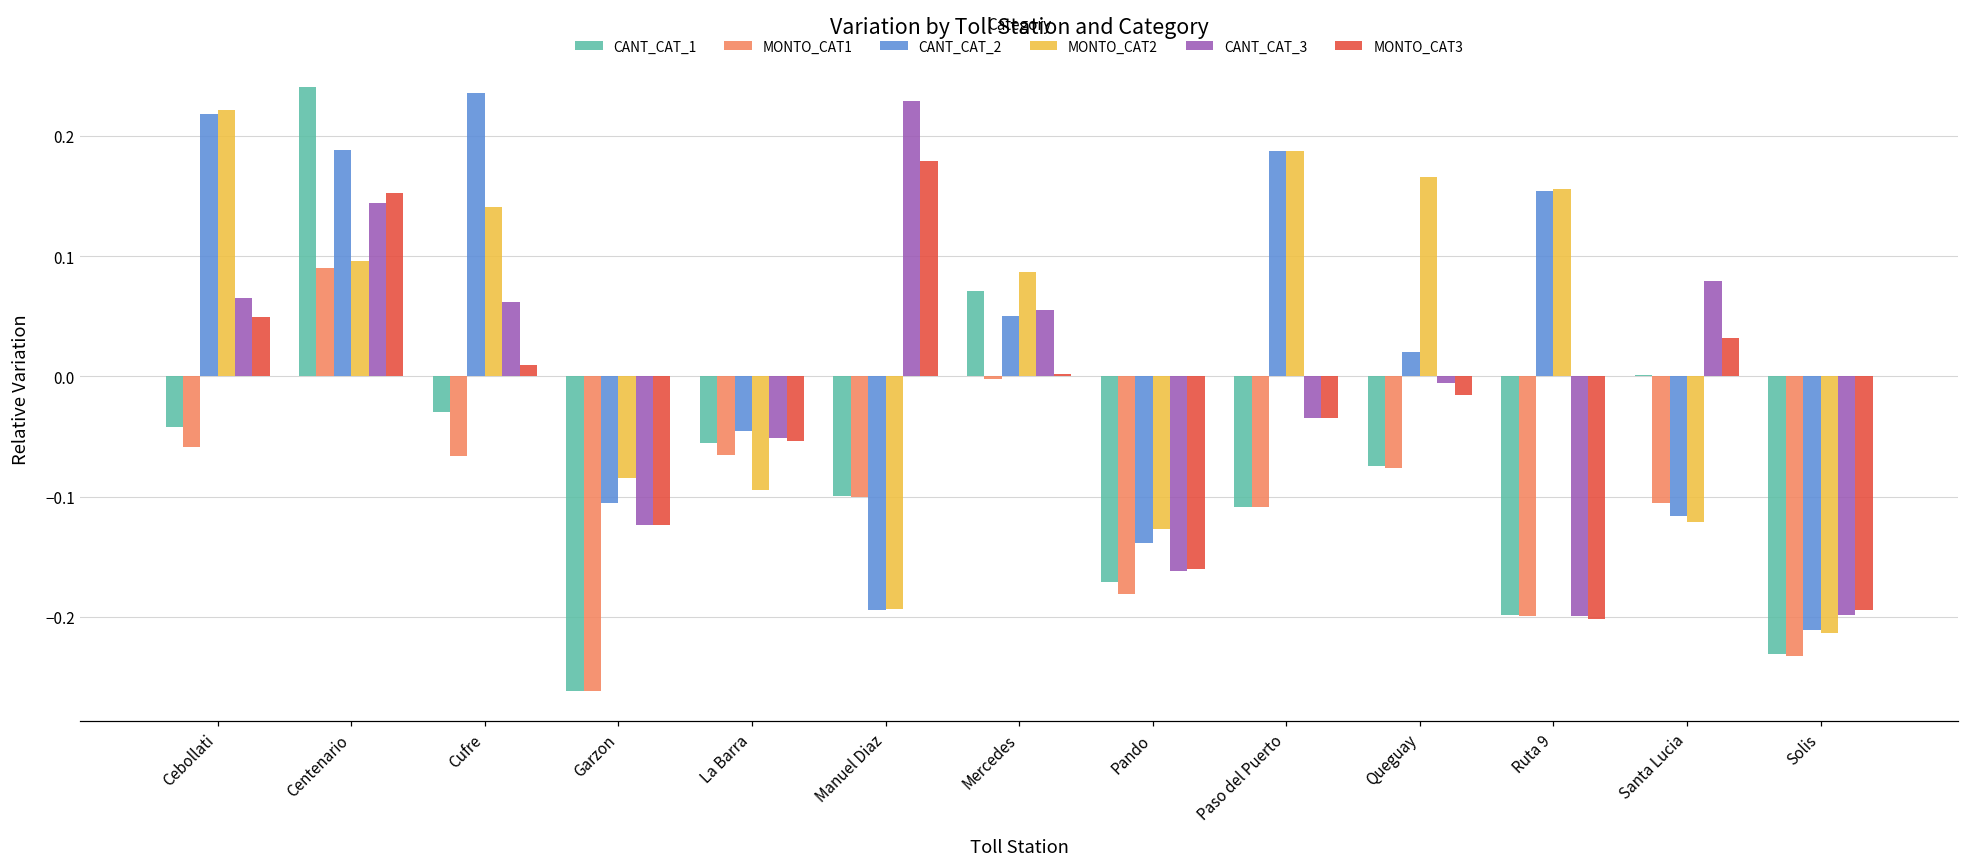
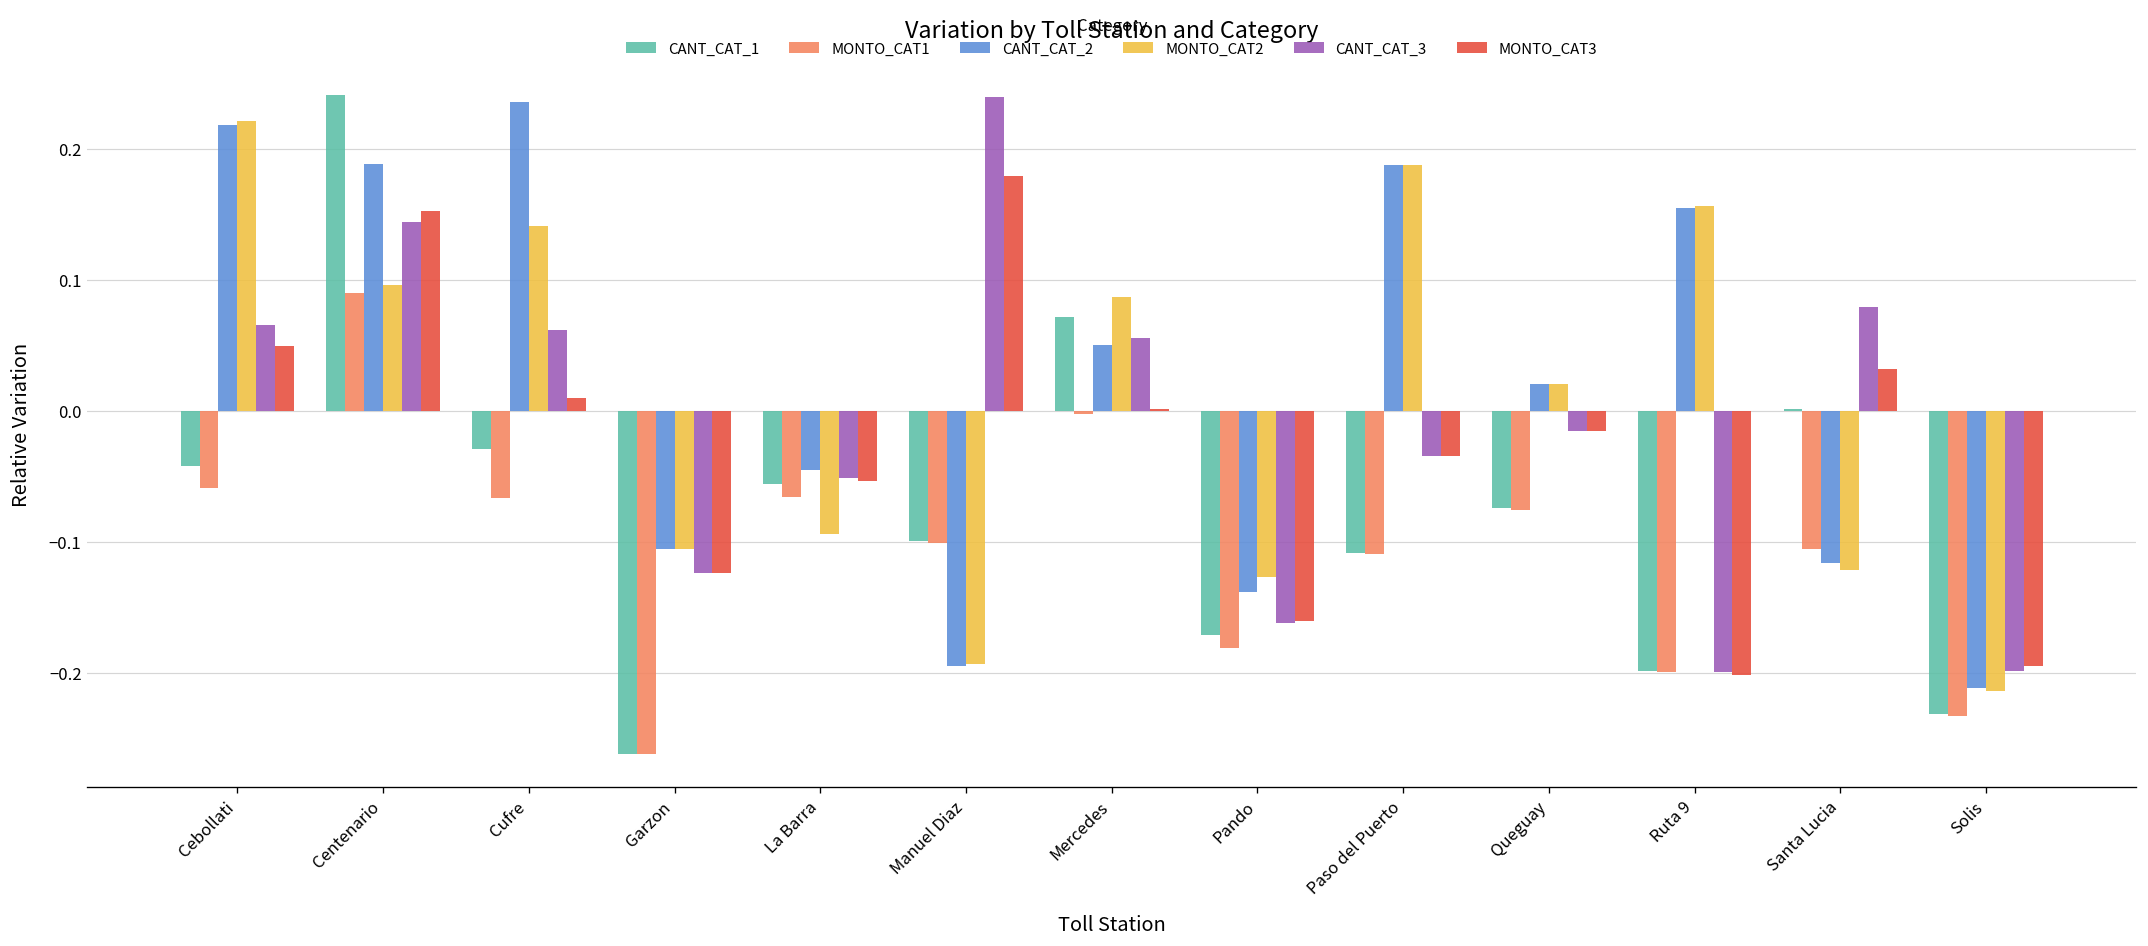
  {
    "CANT_CAT_1": {
      "Cebollati": -0.042,
      "Centenario": 0.241,
      "Cufre": -0.029,
      "Garzon": -0.262,
      "La Barra": -0.056,
      "Manuel Diaz": -0.099,
      "Mercedes": 0.071,
      "Pando": -0.171,
      "Paso del Puerto": -0.109,
      "Queguay": -0.074,
      "Ruta 9": -0.198,
      "Solis": -0.231
    },
    "MONTO_CAT1": {
      "Cebollati": -0.059,
      "Centenario": 0.090,
      "Cufre": -0.067,
      "Garzon": -0.262,
      "La Barra": -0.066,
      "Manuel Diaz": -0.101,
      "Pando": -0.181,
      "Paso del Puerto": -0.109,
      "Queguay": -0.076,
      "Ruta 9": -0.199,
      "Santa Lucia": -0.105,
      "Solis": -0.233
    },
    "CANT_CAT_2": {
      "Cebollati": 0.218,
      "Centenario": 0.188,
      "Cufre": 0.236,
      "Garzon": -0.105,
      "La Barra": -0.045,
      "Manuel Diaz": -0.195,
      "Mercedes": 0.050,
      "Pando": -0.138,
      "Paso del Puerto": 0.188,
      "Queguay": 0.020,
      "Ruta 9": 0.154,
      "Santa Lucia": -0.116,
      "Solis": -0.211
    },
    "MONTO_CAT2": {
      "Cebollati": 0.221,
      "Centenario": 0.096,
      "Cufre": 0.141,
-     "Garzon": -0.085,
+     "Garzon": -0.105,
      "La Barra": -0.094,
      "Manuel Diaz": -0.193,
      "Mercedes": 0.087,
      "Pando": -0.127,
      "Paso del Puerto": 0.187,
-     "Queguay": 0.166,
+     "Queguay": 0.020,
      "Ruta 9": 0.156,
      "Santa Lucia": -0.121,
      "Solis": -0.213
    },
    "CANT_CAT_3": {
      "Cebollati": 0.066,
      "Centenario": 0.144,
      "Cufre": 0.062,
      "Garzon": -0.124,
      "La Barra": -0.051,
-     "Manuel Diaz": 0.229,
+     "Manuel Diaz": 0.239,
      "Mercedes": 0.056,
      "Pando": -0.162,
      "Paso del Puerto": -0.034,
-     "Queguay": -0.006,
+     "Queguay": -0.016,
      "Ruta 9": -0.199,
      "Santa Lucia": 0.079,
      "Solis": -0.198
    },
    "MONTO_CAT3": {
      "Cebollati": 0.050,
      "Centenario": 0.152,
      "Cufre": 0.010,
      "Garzon": -0.123,
      "La Barra": -0.054,
      "Manuel Diaz": 0.179,
      "Pando": -0.160,
      "Paso del Puerto": -0.034,
      "Queguay": -0.016,
      "Ruta 9": -0.202,
      "Santa Lucia": 0.032,
      "Solis": -0.195
    }
  }
